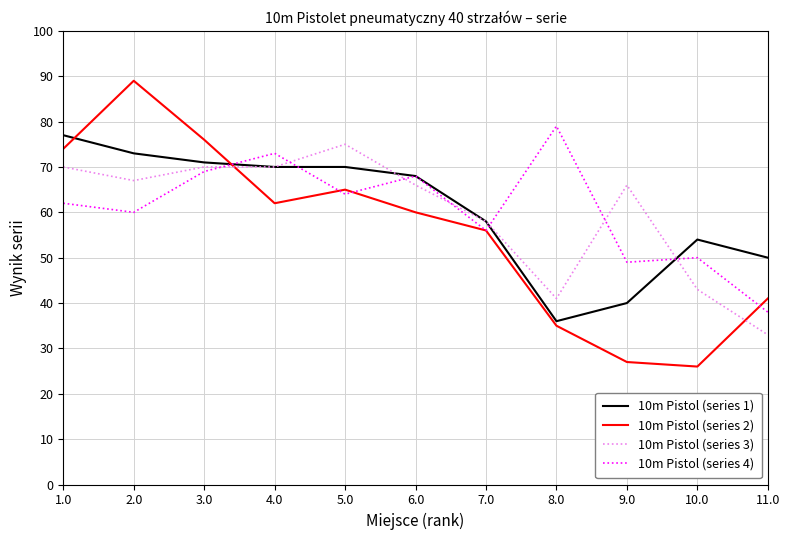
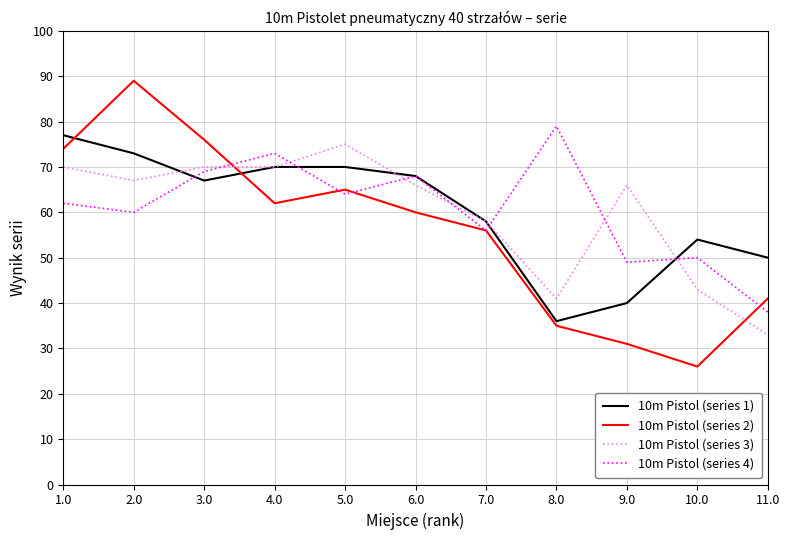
  {
    "10m Pistol (series 1)": {
      "1.0": 77,
      "2.0": 73,
-     "3.0": 71,
+     "3.0": 67,
      "5.0": 70,
      "8.0": 36,
      "9.0": 40,
      "10.0": 54,
      "11.0": 50
    },
    "10m Pistol (series 2)": {
      "1.0": 74,
      "2.0": 89,
      "3.0": 76,
      "4.0": 62,
      "5.0": 65,
      "6.0": 60,
      "8.0": 35,
-     "9.0": 27,
+     "9.0": 31,
      "10.0": 26,
      "11.0": 41
    },
    "10m Pistol (series 3)": {
      "1.0": 70,
      "2.0": 67,
      "3.0": 70,
      "5.0": 75,
      "6.0": 66,
      "8.0": 41,
      "9.0": 66,
      "10.0": 43,
      "11.0": 33
    },
    "10m Pistol (series 4)": {
      "1.0": 62,
      "2.0": 60,
      "3.0": 69,
      "4.0": 73,
      "5.0": 64,
      "8.0": 79,
      "9.0": 49,
      "10.0": 50,
      "11.0": 38
    }
  }
